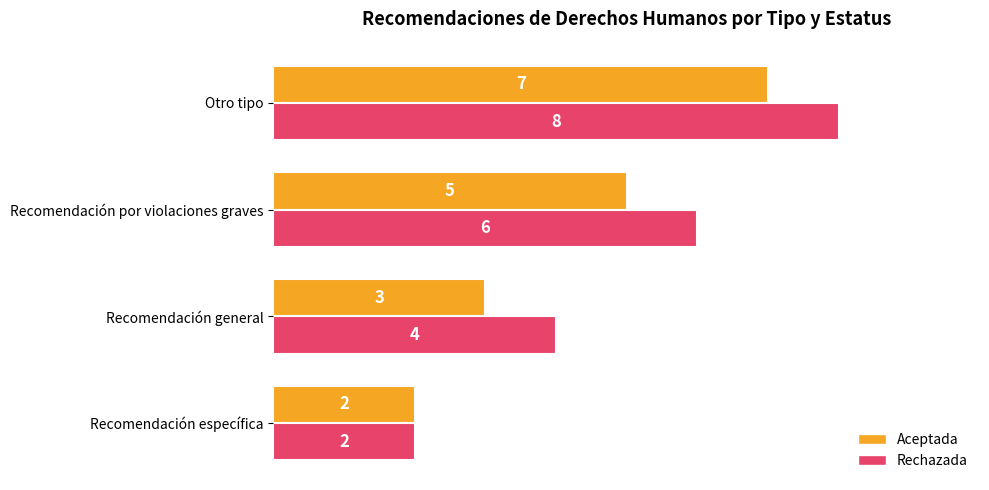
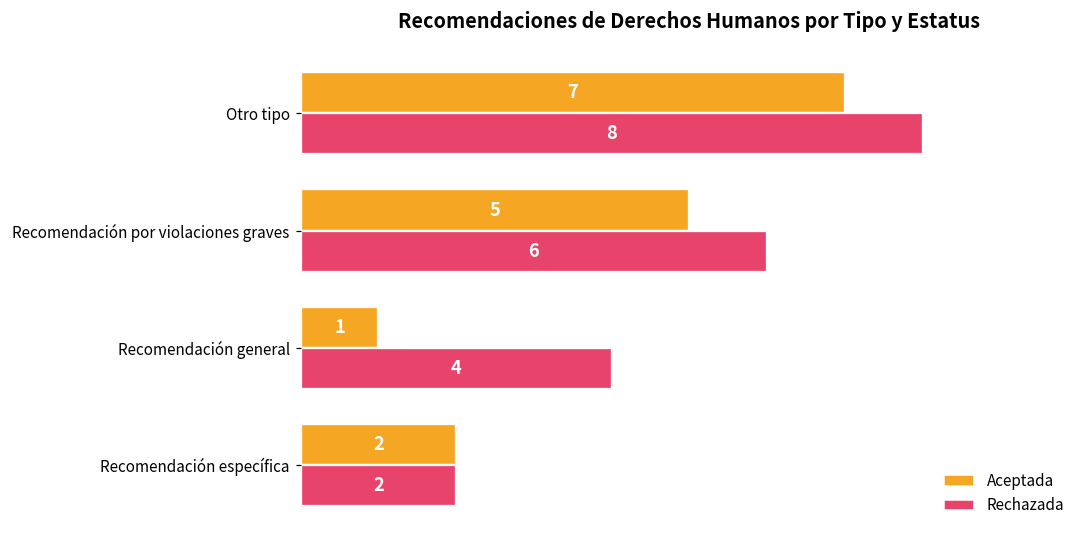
  {
    "Aceptada": {
      "Otro tipo": 7,
      "Recomendación por violaciones graves": 5,
-     "Recomendación general": 3,
+     "Recomendación general": 1,
      "Recomendación específica": 2
    },
    "Rechazada": {
      "Otro tipo": 8,
      "Recomendación por violaciones graves": 6,
      "Recomendación general": 4,
      "Recomendación específica": 2
    }
  }
